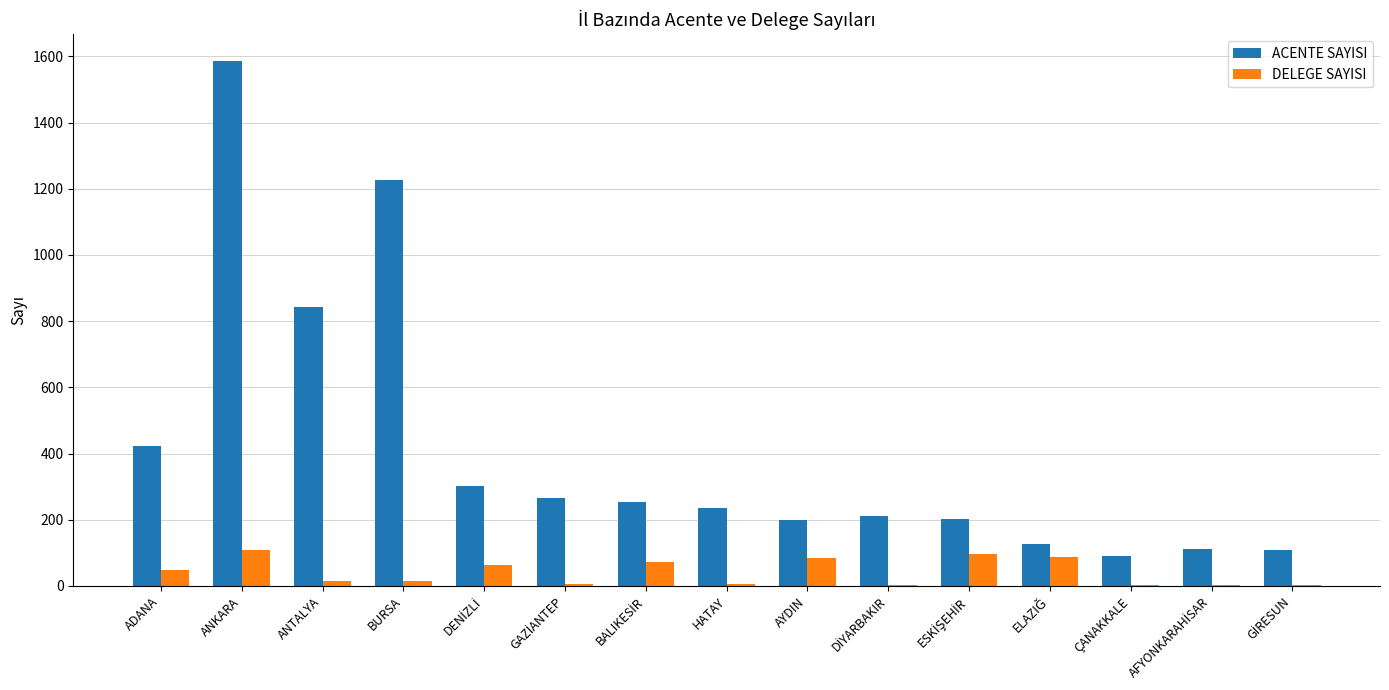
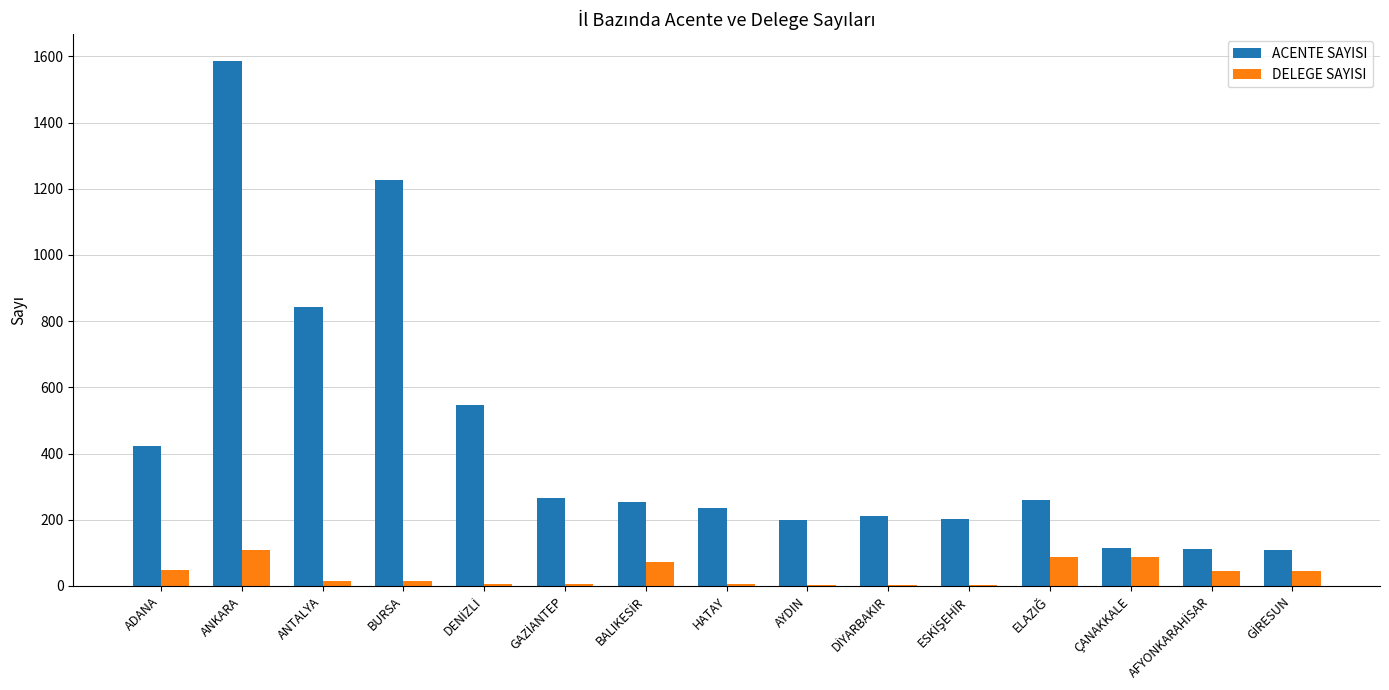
  {
    "ACENTE SAYISI": {
      "ADANA": 420,
      "ANKARA": 1590,
      "ANTALYA": 840,
      "BURSA": 1230,
-     "DENİZLİ": 300,
+     "DENİZLİ": 550,
      "GAZİANTEP": 270,
      "BALIKESİR": 250,
      "HATAY": 240,
      "AYDIN": 200,
      "DİYARBAKIR": 210,
      "ESKİŞEHİR": 200,
-     "ELAZIĞ": 130,
-     "ÇANAKKALE": 90,
+     "ELAZIĞ": 260,
+     "ÇANAKKALE": 110,
      "AFYONKARAHİSAR": 110,
      "GİRESUN": 110
    },
    "DELEGE SAYISI": {
      "ADANA": 50,
      "ANKARA": 110,
      "ANTALYA": 20,
      "BURSA": 20,
-     "DENİZLİ": 60,
+     "DENİZLİ": 10,
      "BALIKESİR": 70,
-     "AYDIN": 80,
-     "ESKİŞEHİR": 100,
+     "AYDIN": 0,
+     "ESKİŞEHİR": 0,
      "ELAZIĞ": 90,
-     "ÇANAKKALE": 0,
-     "AFYONKARAHİSAR": 0,
-     "GİRESUN": 0
+     "ÇANAKKALE": 90,
+     "AFYONKARAHİSAR": 50,
+     "GİRESUN": 50
    }
  }
